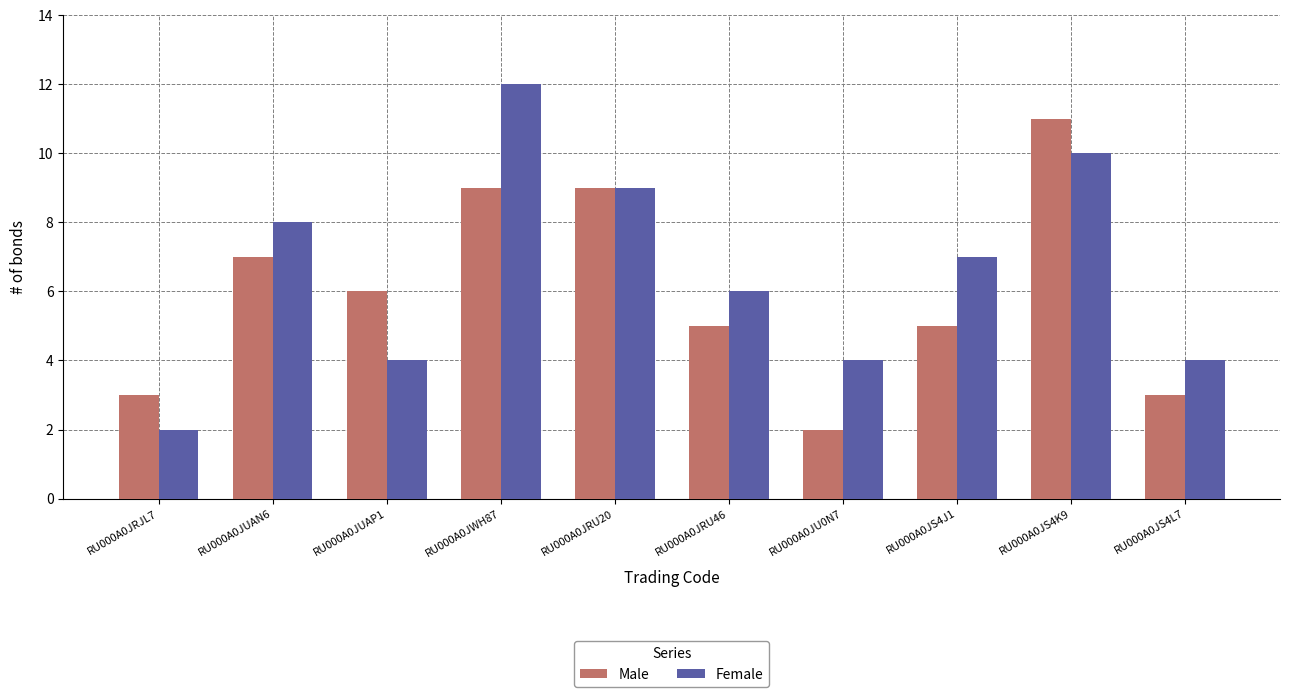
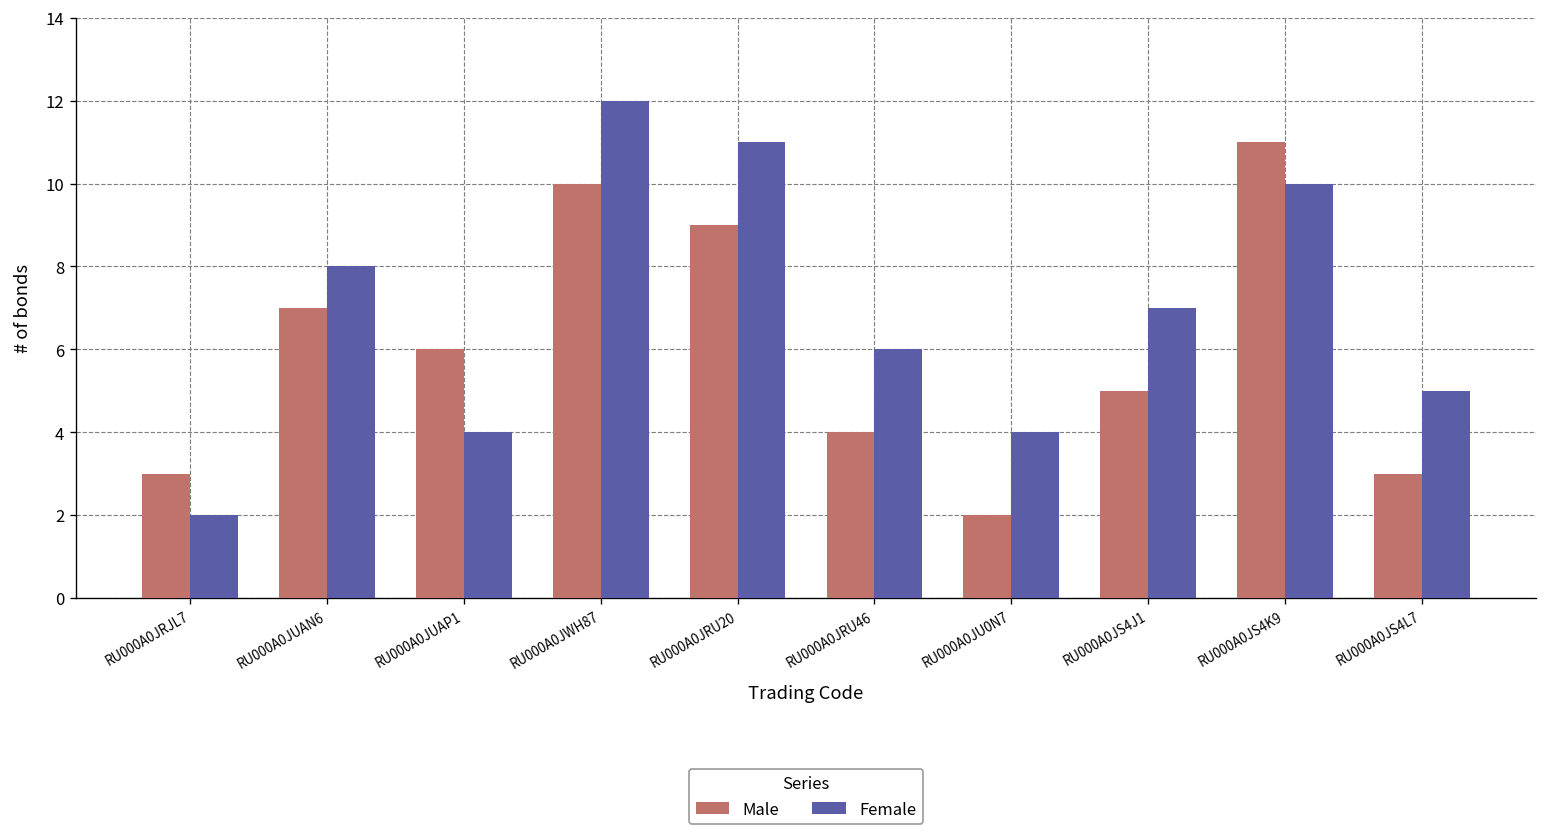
  {
    "Male": {
      "RU000A0JRJL7": 3,
      "RU000A0JUAN6": 7,
      "RU000A0JUAP1": 6,
-     "RU000A0JWH87": 9,
+     "RU000A0JWH87": 10,
      "RU000A0JRU20": 9,
-     "RU000A0JRU46": 5,
+     "RU000A0JRU46": 4,
      "RU000A0JU0N7": 2,
      "RU000A0JS4J1": 5,
      "RU000A0JS4K9": 11,
      "RU000A0JS4L7": 3
    },
    "Female": {
      "RU000A0JRJL7": 2,
      "RU000A0JUAN6": 8,
      "RU000A0JUAP1": 4,
      "RU000A0JWH87": 12,
-     "RU000A0JRU20": 9,
+     "RU000A0JRU20": 11,
      "RU000A0JRU46": 6,
      "RU000A0JU0N7": 4,
      "RU000A0JS4J1": 7,
      "RU000A0JS4K9": 10,
-     "RU000A0JS4L7": 4
+     "RU000A0JS4L7": 5
    }
  }
